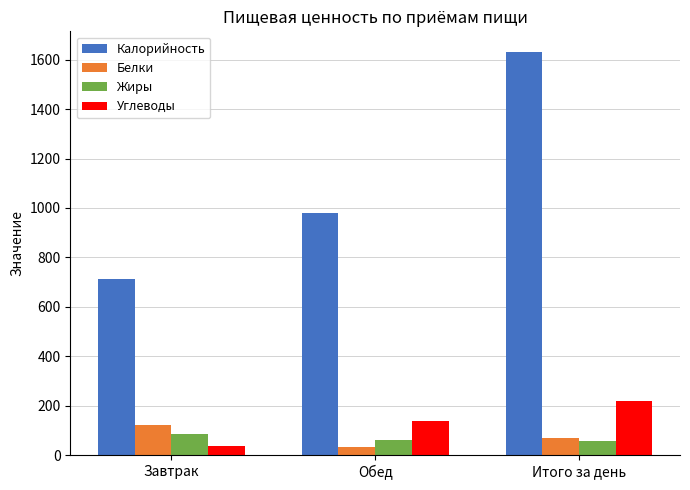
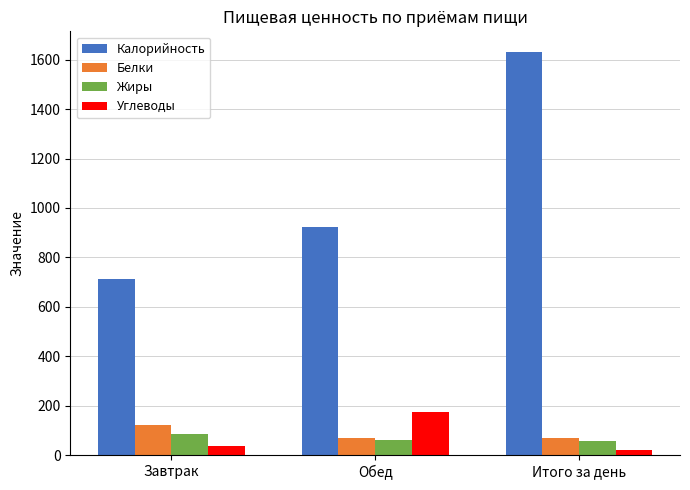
  {
    "Калорийность": {
      "Завтрак": 710,
-     "Обед": 980,
+     "Обед": 920,
      "Итого за день": 1630
    },
    "Белки": {
      "Завтрак": 120,
-     "Обед": 30,
+     "Обед": 70,
      "Итого за день": 70
    },
    "Жиры": {
      "Завтрак": 90,
      "Обед": 60,
      "Итого за день": 60
    },
    "Углеводы": {
      "Завтрак": 40,
-     "Обед": 140,
-     "Итого за день": 220
+     "Обед": 170,
+     "Итого за день": 20
    }
  }
